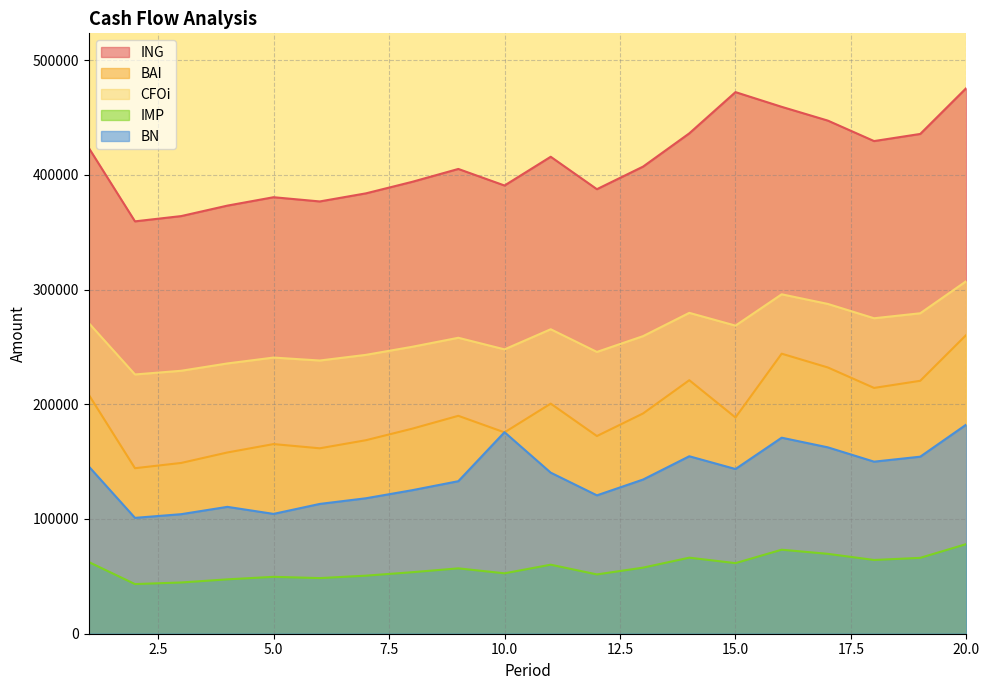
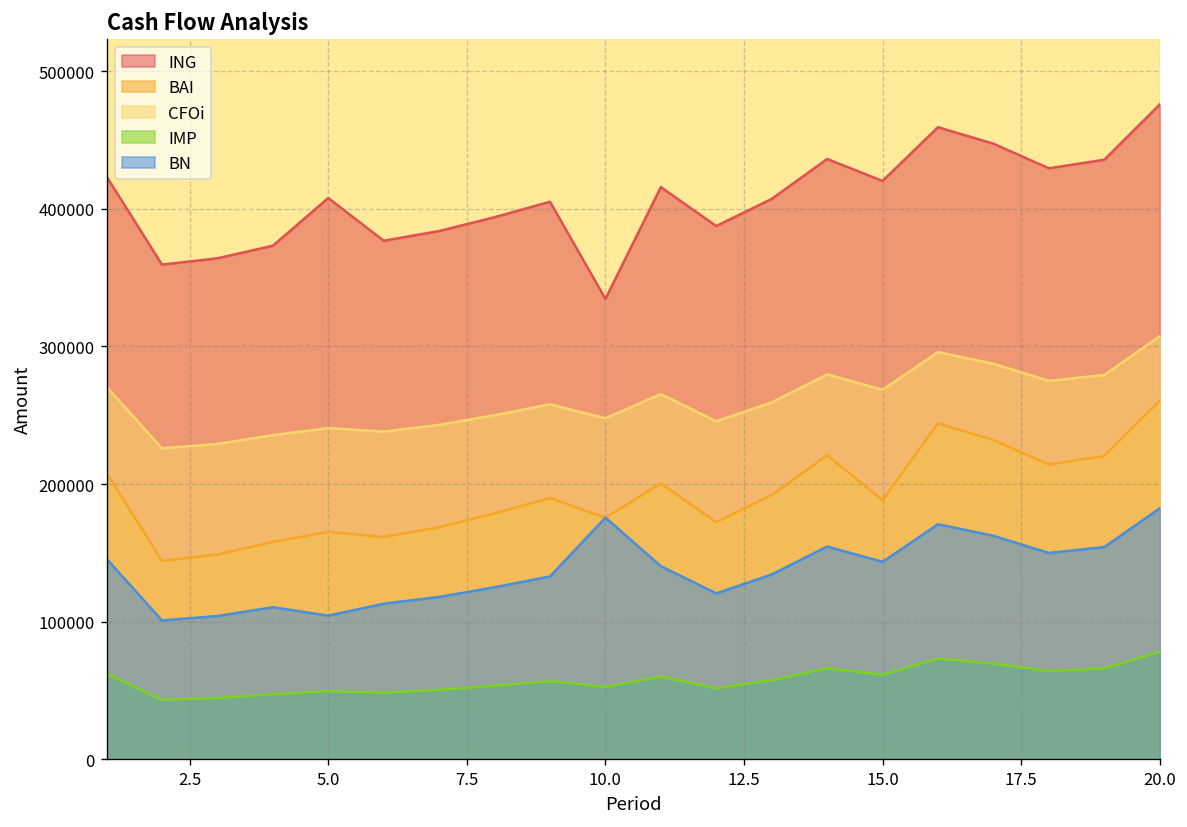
  {
    "ING": {
-     "5.0": 380000,
-     "10.0": 391000,
-     "15.0": 472000,
+     "5.0": 408000,
+     "10.0": 335000,
+     "15.0": 420000,
      "20.0": 476000
    },
    "BAI": {
      "5.0": 165000,
      "15.0": 188000,
      "20.0": 261000
    },
    "CFOi": {
      "5.0": 241000,
      "10.0": 248000,
      "15.0": 269000,
      "20.0": 307000
    },
    "IMP": {
      "5.0": 50000,
      "10.0": 53000,
      "15.0": 62000,
      "20.0": 78000
    },
    "BN": {
      "5.0": 104000,
      "15.0": 144000,
      "20.0": 182000
    }
  }
